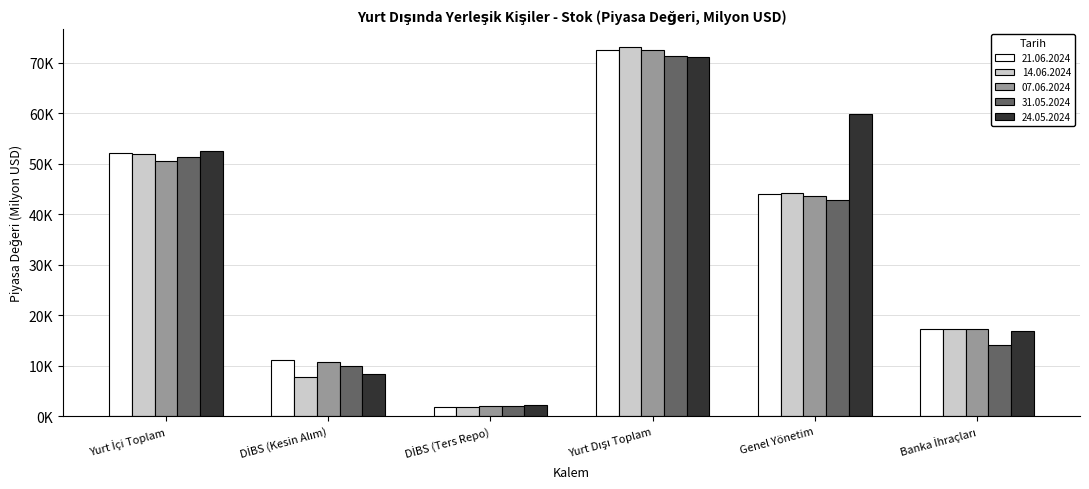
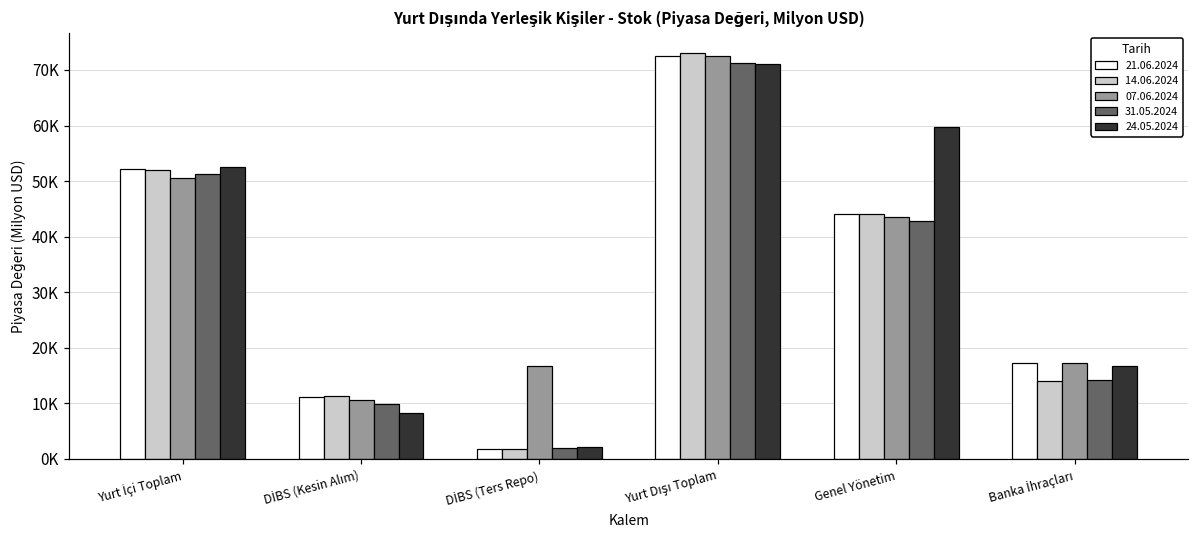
  {
    "21.06.2024": {
      "Yurt İçi Toplam": 52000,
      "DİBS (Kesin Alım)": 11000,
      "DİBS (Ters Repo)": 2000,
      "Yurt Dışı Toplam": 73000,
      "Genel Yönetim": 44000,
      "Banka İhraçları": 17000
    },
    "14.06.2024": {
      "Yurt İçi Toplam": 52000,
-     "DİBS (Kesin Alım)": 8000,
+     "DİBS (Kesin Alım)": 11000,
      "DİBS (Ters Repo)": 2000,
      "Yurt Dışı Toplam": 73000,
      "Genel Yönetim": 44000,
-     "Banka İhraçları": 17000
+     "Banka İhraçları": 14000
    },
    "07.06.2024": {
      "Yurt İçi Toplam": 51000,
      "DİBS (Kesin Alım)": 11000,
-     "DİBS (Ters Repo)": 2000,
+     "DİBS (Ters Repo)": 17000,
      "Yurt Dışı Toplam": 72000,
      "Genel Yönetim": 44000,
      "Banka İhraçları": 17000
    },
    "31.05.2024": {
      "Yurt İçi Toplam": 51000,
      "DİBS (Kesin Alım)": 10000,
      "DİBS (Ters Repo)": 2000,
      "Yurt Dışı Toplam": 71000,
      "Genel Yönetim": 43000,
      "Banka İhraçları": 14000
    },
    "24.05.2024": {
      "Yurt İçi Toplam": 52000,
      "DİBS (Kesin Alım)": 8000,
      "DİBS (Ters Repo)": 2000,
      "Yurt Dışı Toplam": 71000,
      "Genel Yönetim": 60000,
      "Banka İhraçları": 17000
    }
  }
